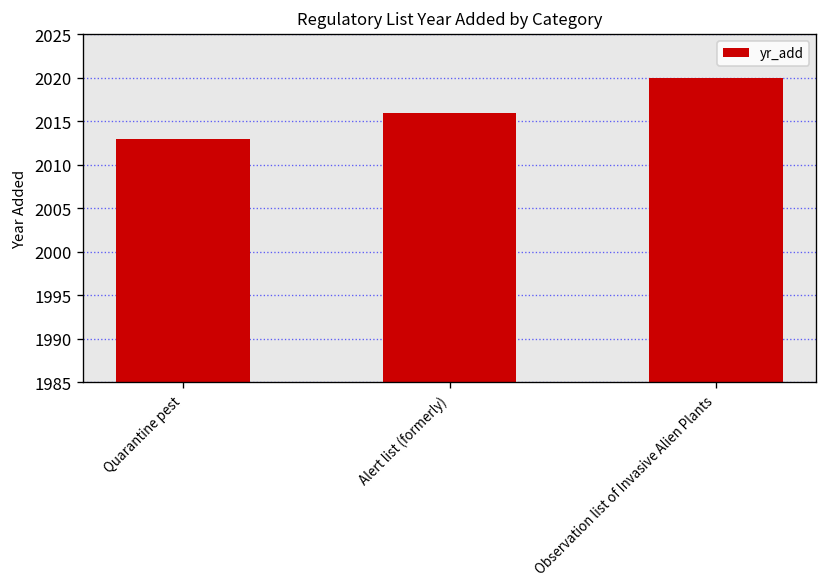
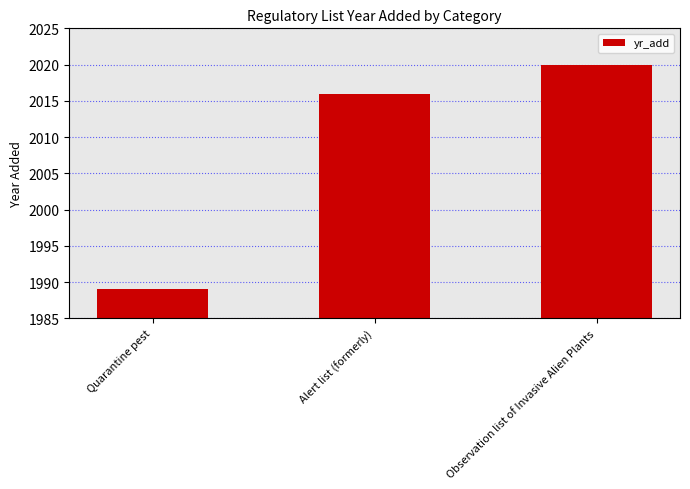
  {
-   "Quarantine pest": 2013,
+   "Quarantine pest": 1989,
    "Alert list (formerly)": 2016,
    "Observation list of Invasive Alien Plants": 2020
  }
